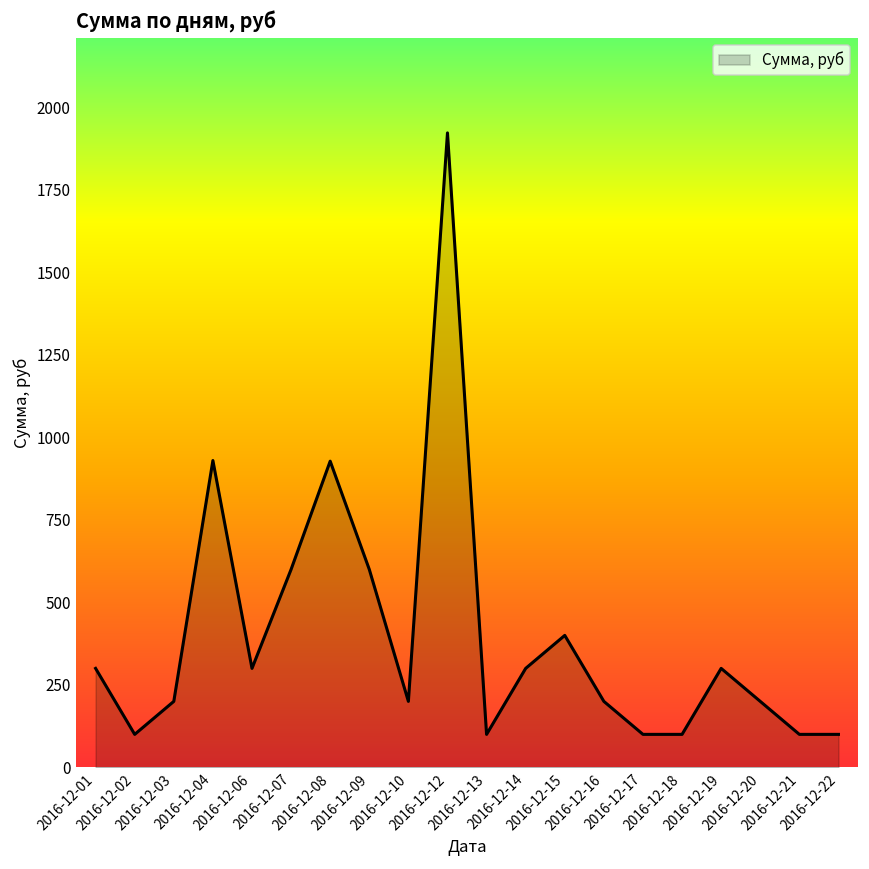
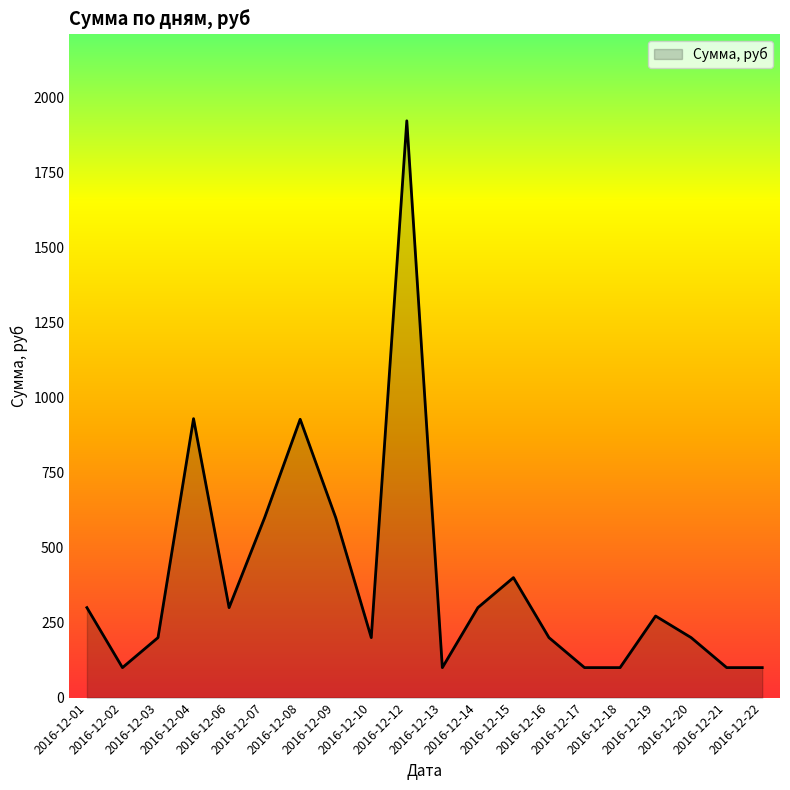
  {
    "2016-12-01": 300,
    "2016-12-02": 100,
    "2016-12-03": 200,
    "2016-12-04": 930,
    "2016-12-06": 300,
    "2016-12-07": 600,
    "2016-12-08": 930,
    "2016-12-09": 600,
    "2016-12-10": 200,
    "2016-12-12": 1920,
    "2016-12-13": 100,
    "2016-12-14": 300,
    "2016-12-15": 400,
    "2016-12-16": 200,
    "2016-12-17": 100,
    "2016-12-18": 100,
-   "2016-12-19": 300,
+   "2016-12-19": 270,
    "2016-12-20": 200,
    "2016-12-21": 100,
    "2016-12-22": 100
  }
